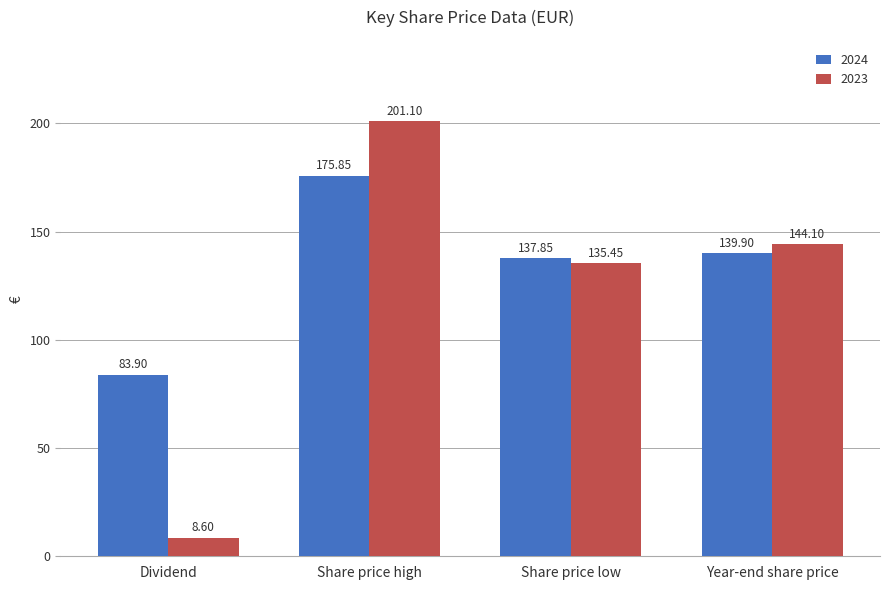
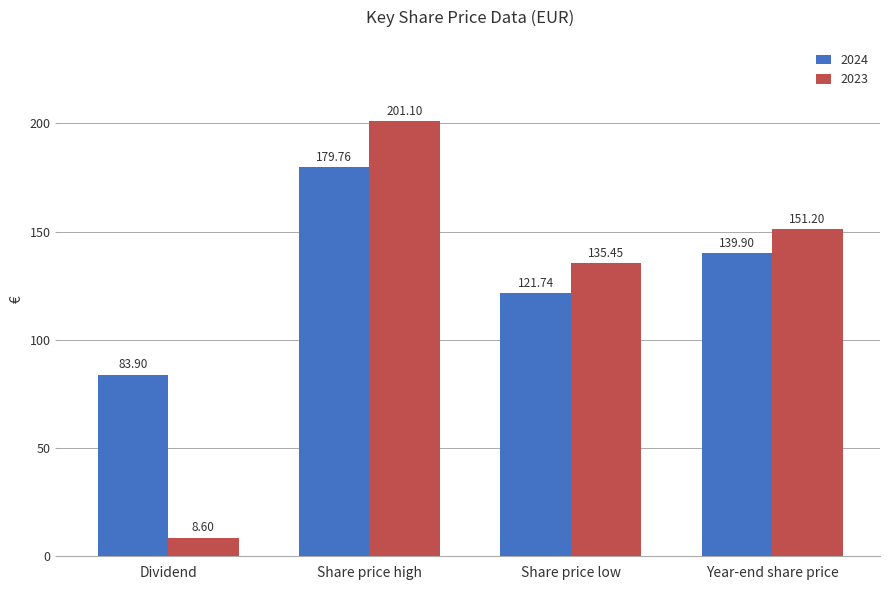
  {
    "2024": {
      "Dividend": 83.90,
-     "Share price high": 175.85,
-     "Share price low": 137.85,
+     "Share price high": 179.76,
+     "Share price low": 121.74,
      "Year-end share price": 139.90
    },
    "2023": {
      "Dividend": 8.60,
      "Share price high": 201.10,
      "Share price low": 135.45,
-     "Year-end share price": 144.10
+     "Year-end share price": 151.20
    }
  }
